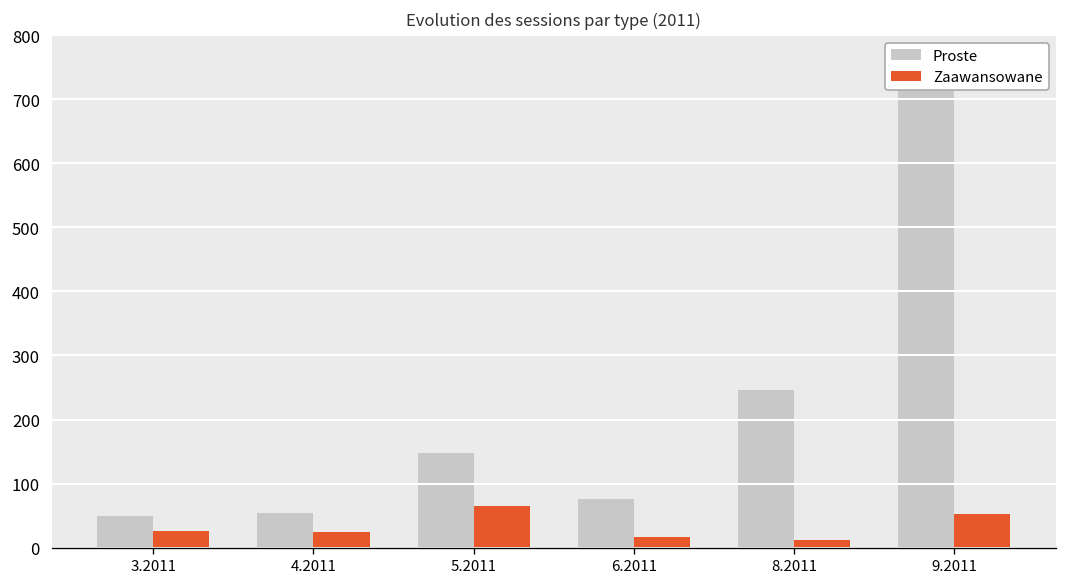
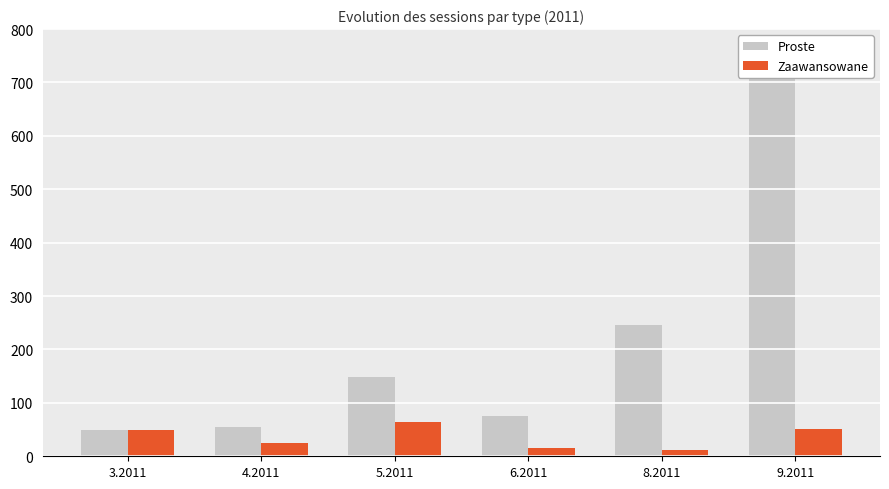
  {
    "Proste": {
      "3.2011": 50,
      "4.2011": 50,
      "5.2011": 150,
      "6.2011": 80,
      "8.2011": 250
    },
    "Zaawansowane": {
-     "3.2011": 30,
+     "3.2011": 50,
      "4.2011": 30,
      "5.2011": 70,
      "6.2011": 20,
      "8.2011": 10,
      "9.2011": 50
    }
  }
